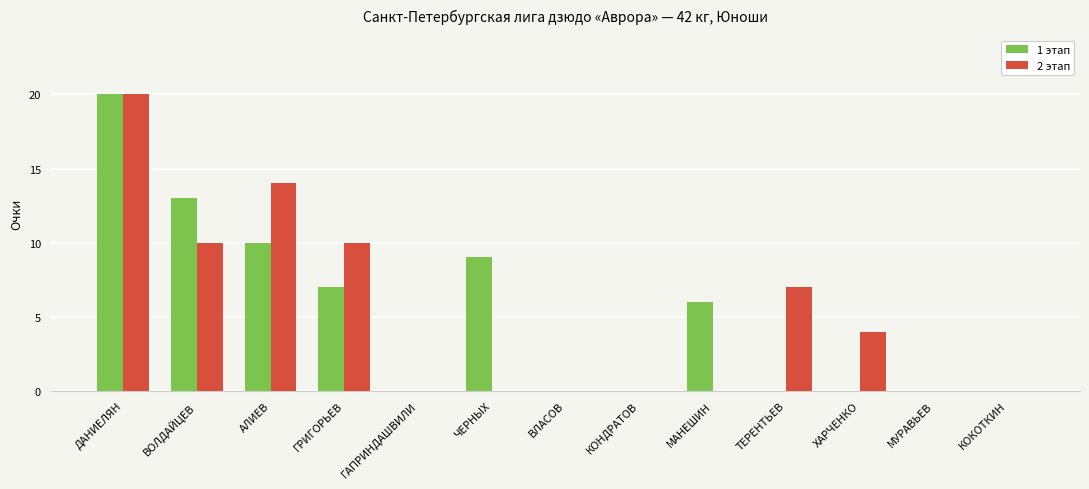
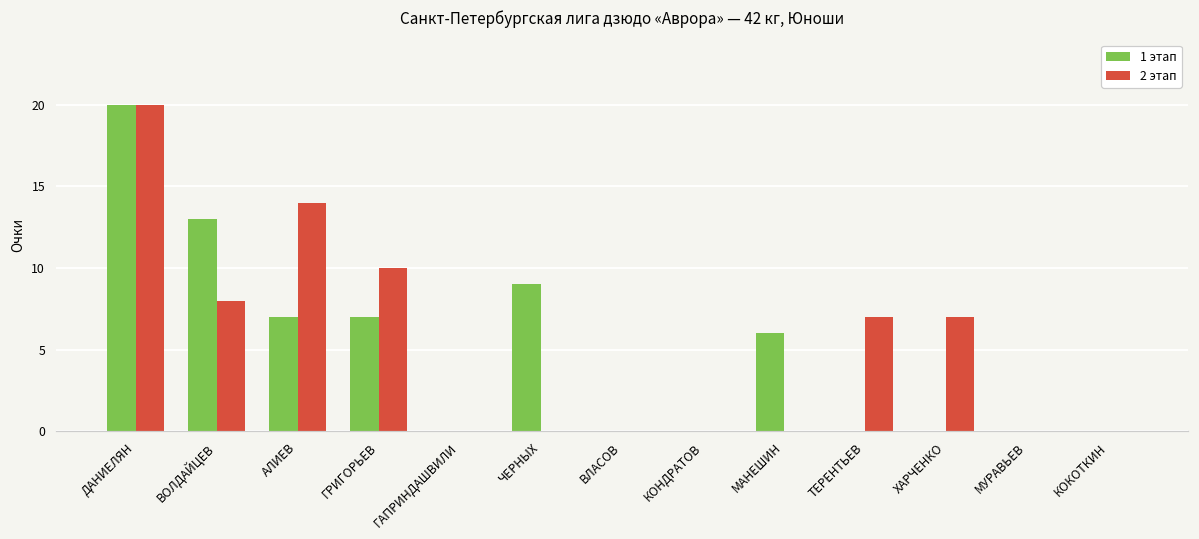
  {
    "1 этап": {
      "ДАНИЕЛЯН": 20,
      "ВОЛДАЙЦЕВ": 13,
-     "АЛИЕВ": 10,
+     "АЛИЕВ": 7,
      "ГРИГОРЬЕВ": 7,
      "ГАПРИНДАШВИЛИ": 0,
      "ЧЕРНЫХ": 9,
      "ВЛАСОВ": 0,
      "КОНДРАТОВ": 0,
      "МАНЕШИН": 6,
      "ТЕРЕНТЬЕВ": 0,
      "ХАРЧЕНКО": 0,
      "МУРАВЬЕВ": 0,
      "КОКОТКИН": 0
    },
    "2 этап": {
      "ДАНИЕЛЯН": 20,
-     "ВОЛДАЙЦЕВ": 10,
+     "ВОЛДАЙЦЕВ": 8,
      "АЛИЕВ": 14,
      "ГРИГОРЬЕВ": 10,
      "ГАПРИНДАШВИЛИ": 0,
      "ЧЕРНЫХ": 0,
      "ВЛАСОВ": 0,
      "КОНДРАТОВ": 0,
      "МАНЕШИН": 0,
      "ТЕРЕНТЬЕВ": 7,
-     "ХАРЧЕНКО": 4,
+     "ХАРЧЕНКО": 7,
      "МУРАВЬЕВ": 0,
      "КОКОТКИН": 0
    }
  }
